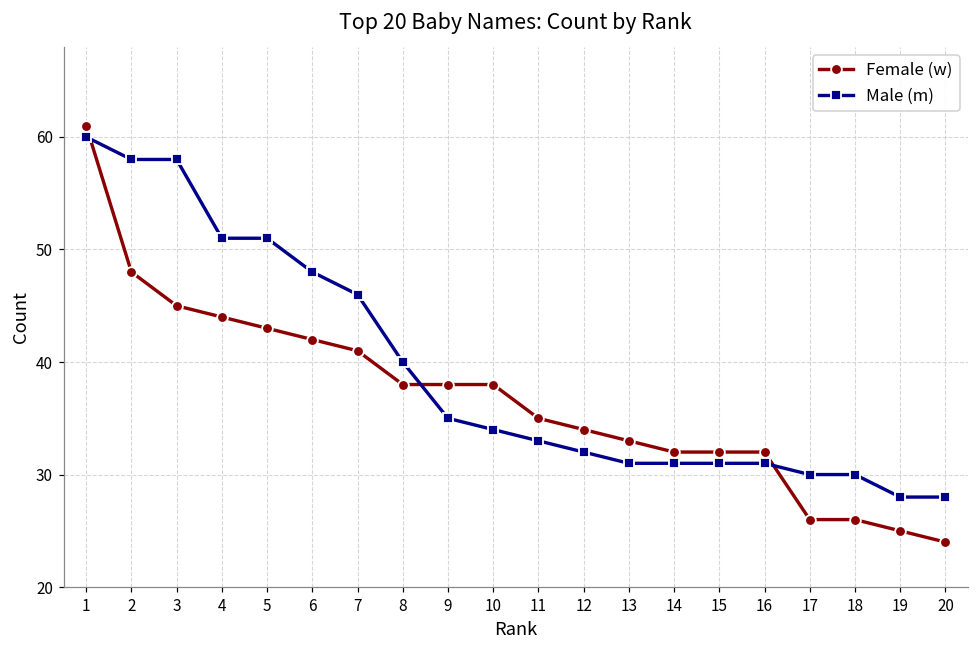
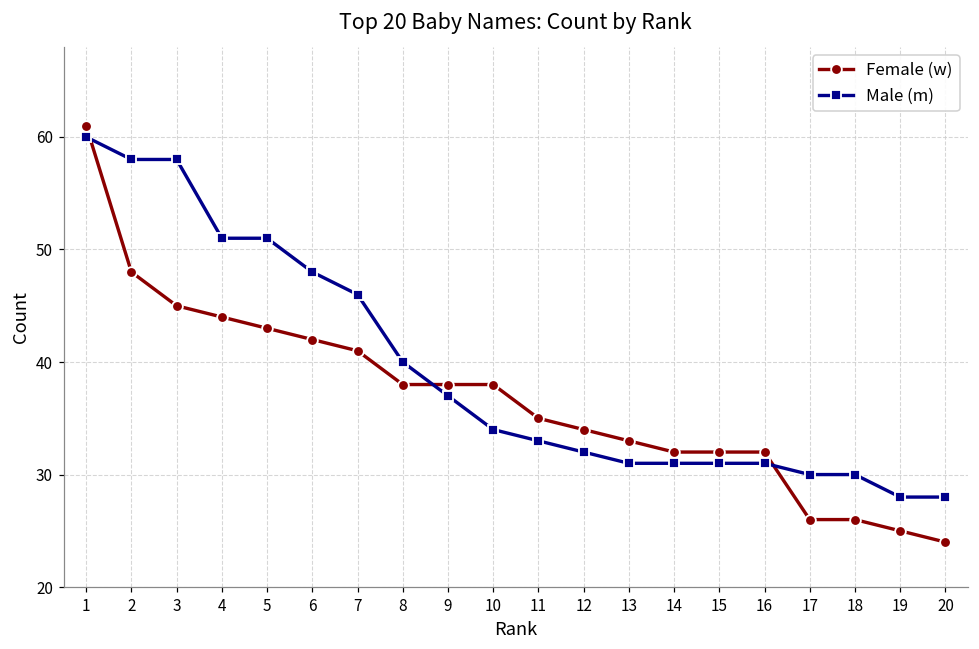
  {
    "Female (w)": {
      "1": 61,
      "2": 48,
      "3": 45,
      "4": 44,
      "5": 43,
      "6": 42,
      "7": 41,
      "8": 38,
      "9": 38,
      "10": 38,
      "11": 35,
      "12": 34,
      "13": 33,
      "14": 32,
      "15": 32,
      "16": 32,
      "17": 26,
      "18": 26,
      "19": 25,
      "20": 24
    },
    "Male (m)": {
      "1": 60,
      "2": 58,
      "3": 58,
      "4": 51,
      "5": 51,
      "6": 48,
      "7": 46,
      "8": 40,
-     "9": 35,
+     "9": 37,
      "10": 34,
      "11": 33,
      "12": 32,
      "13": 31,
      "14": 31,
      "15": 31,
      "16": 31,
      "17": 30,
      "18": 30,
      "19": 28,
      "20": 28
    }
  }
